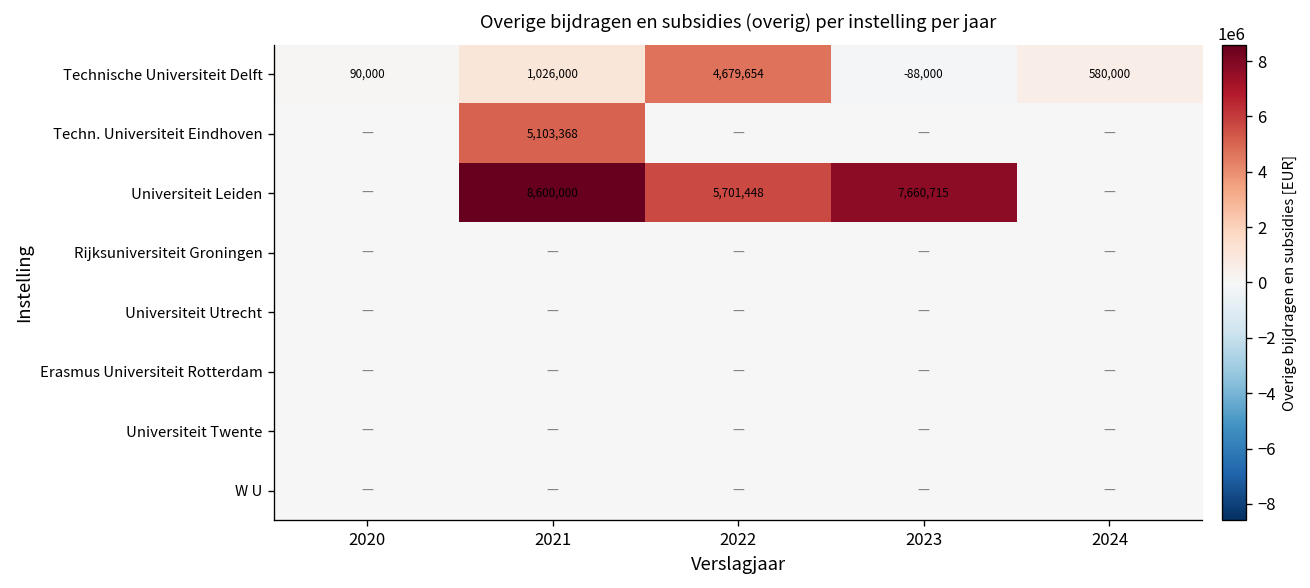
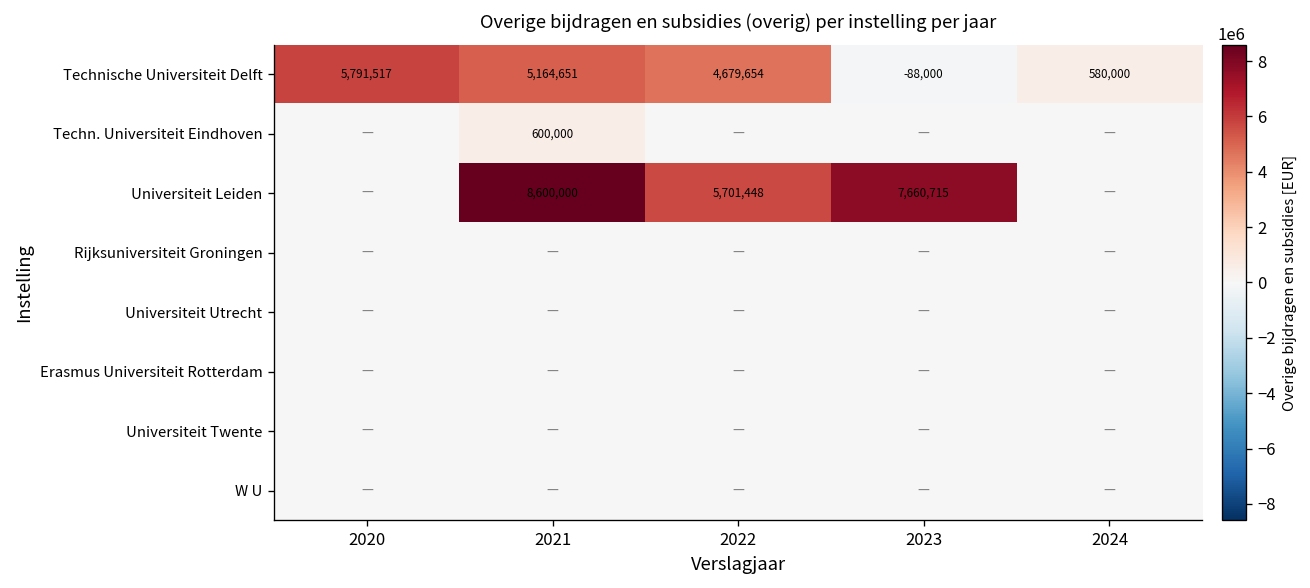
  {
    "Technische Universiteit Delft": {
-     "2020": "90,000",
-     "2021": "1,026,000",
+     "2020": "5,791,517",
+     "2021": "5,164,651",
      "2022": "4,679,654",
      "2023": "-88,000",
      "2024": "580,000"
    },
    "Techn. Universiteit Eindhoven": {
-     "2021": "5,103,368"
+     "2021": "600,000"
    },
    "Universiteit Leiden": {
      "2021": "8,600,000",
      "2022": "5,701,448",
      "2023": "7,660,715"
    }
  }
